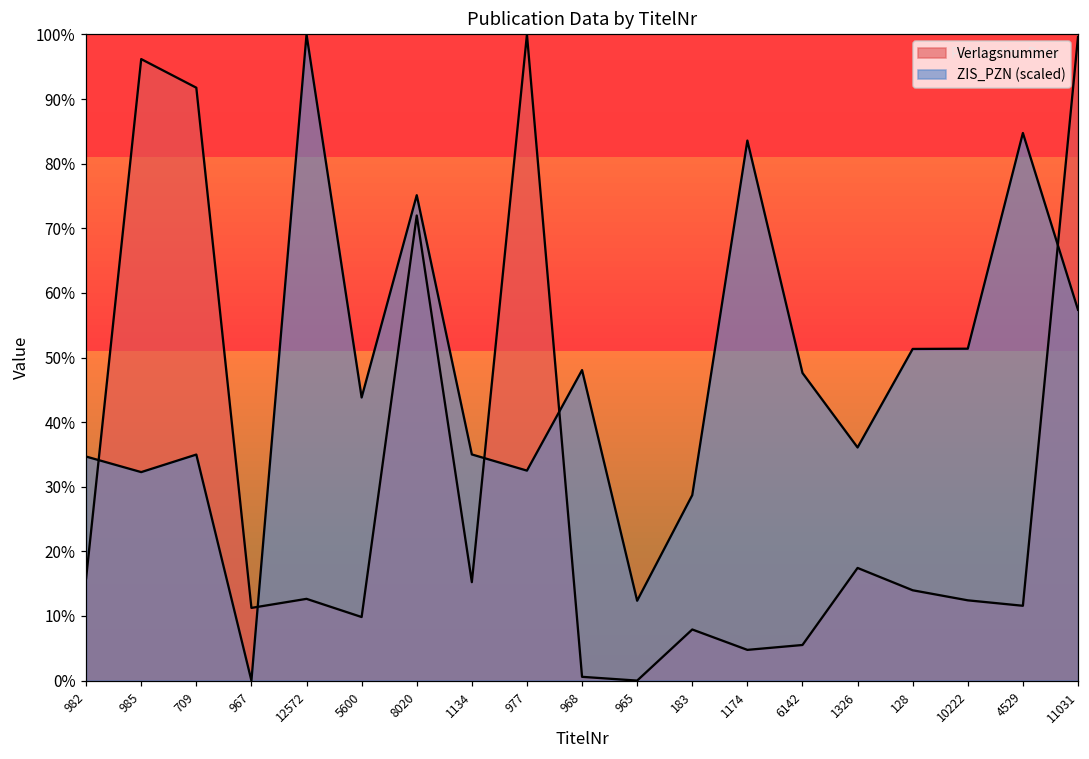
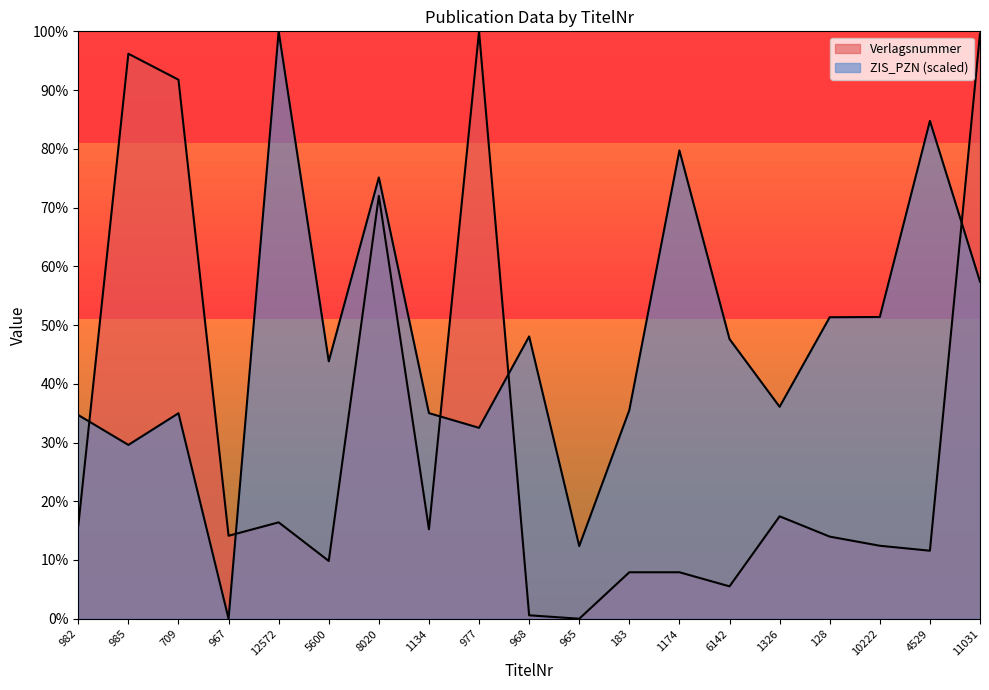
  {
    "Verlagsnummer": {
      "982": "16%",
      "985": "96%",
      "709": "92%",
-     "967": "11%",
-     "12572": "13%",
+     "967": "14%",
+     "12572": "16%",
      "5600": "10%",
      "8020": "72%",
      "1134": "15%",
      "977": "100%",
      "968": "1%",
      "965": "0%",
      "183": "8%",
-     "1174": "5%",
+     "1174": "8%",
      "6142": "6%",
      "1326": "17%",
      "128": "14%",
      "10222": "12%",
      "4529": "12%",
      "11031": "100%"
    },
    "ZIS_PZN (scaled)": {
      "982": "35%",
-     "985": "32%",
+     "985": "30%",
      "709": "35%",
      "967": "0%",
      "12572": "100%",
      "5600": "44%",
      "8020": "75%",
      "1134": "35%",
      "977": "32%",
      "968": "48%",
      "965": "12%",
-     "183": "29%",
-     "1174": "84%",
+     "183": "36%",
+     "1174": "80%",
      "6142": "48%",
      "1326": "36%",
      "128": "51%",
      "10222": "51%",
      "4529": "85%",
      "11031": "57%"
    }
  }
